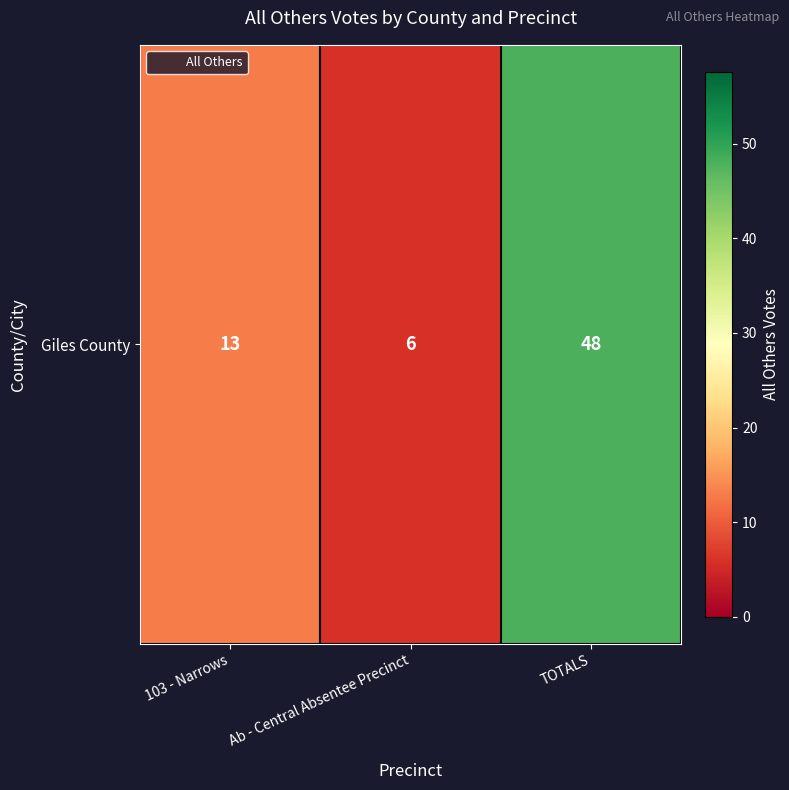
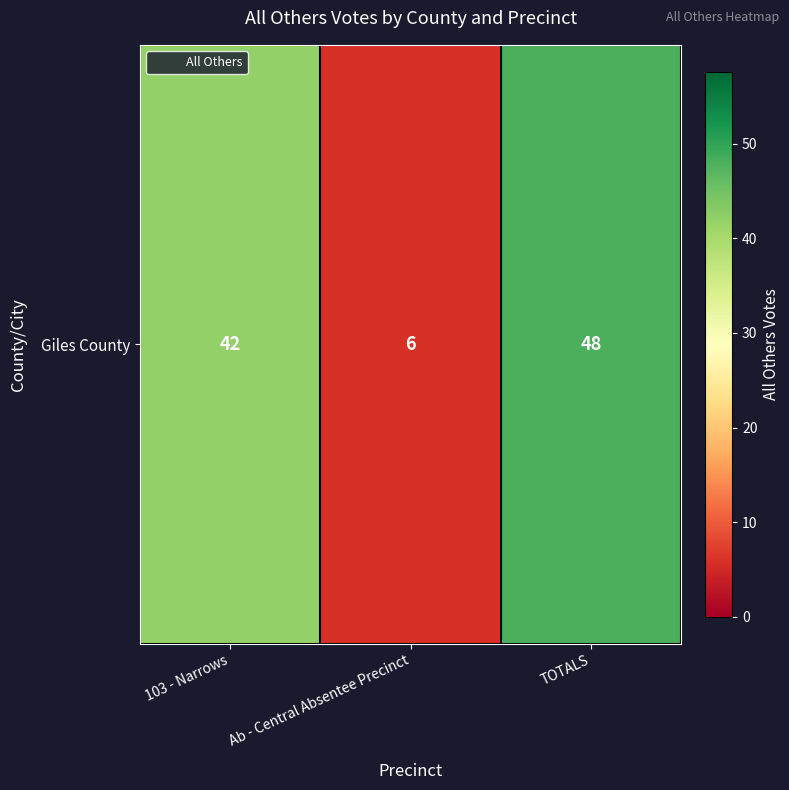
  {
    "Giles County": {
-     "103 - Narrows": 13,
+     "103 - Narrows": 42,
      "Ab - Central Absentee Precinct": 6,
      "TOTALS": 48
    }
  }
